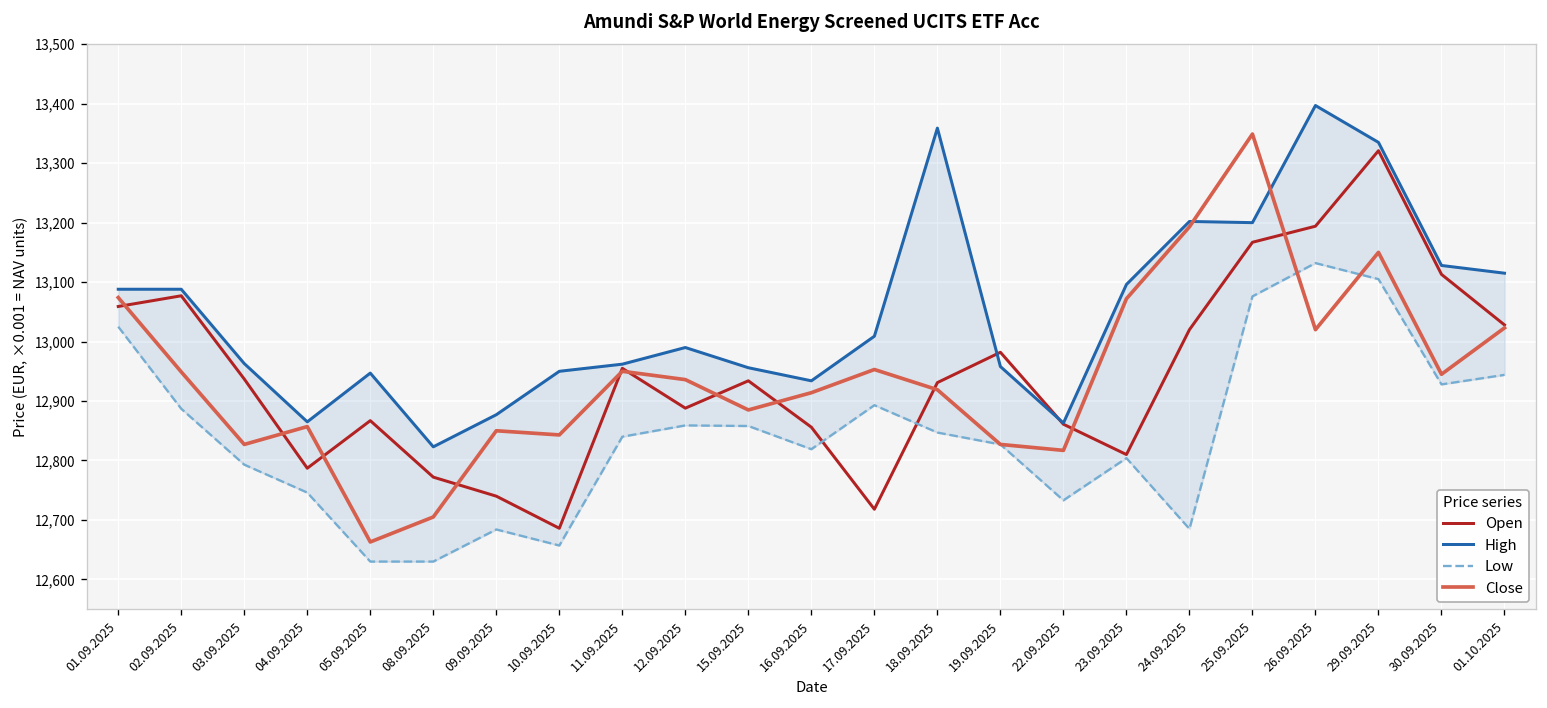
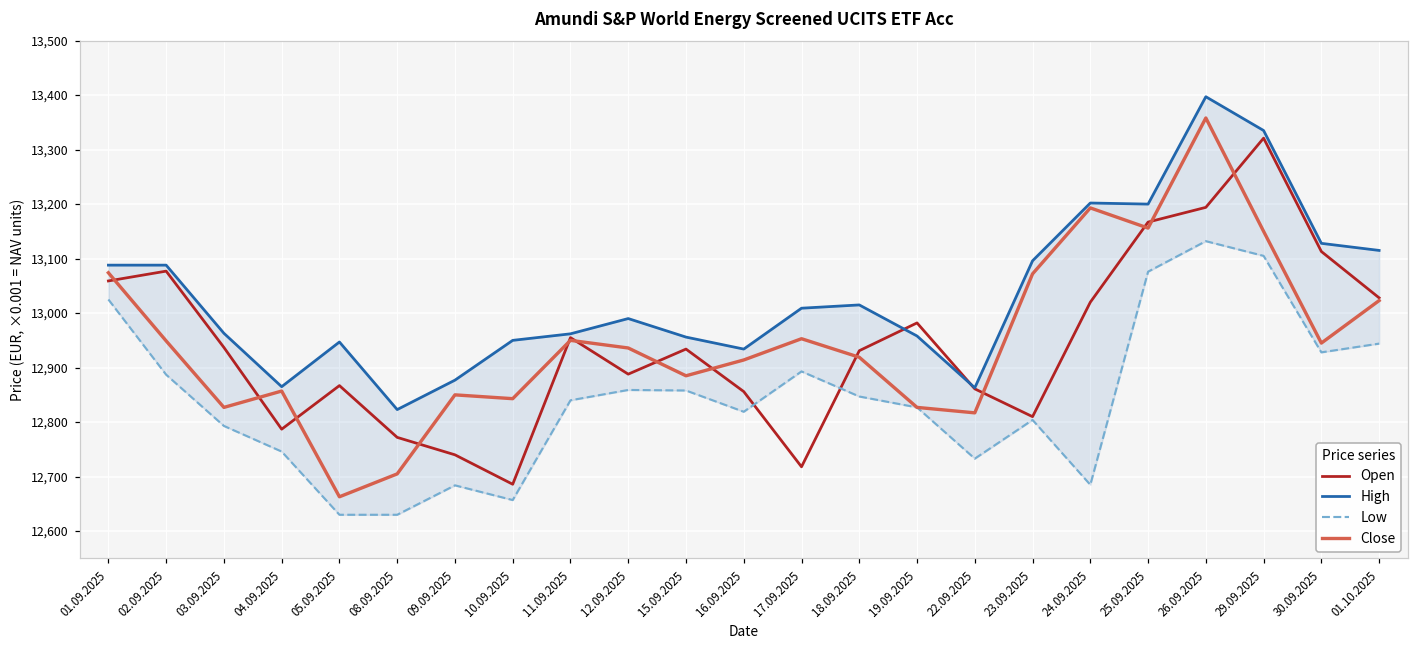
  {
    "Open": {
      "01.09.2025": "13,060",
      "02.09.2025": "13,080",
      "03.09.2025": "12,940",
      "04.09.2025": "12,790",
      "05.09.2025": "12,870",
      "08.09.2025": "12,770",
      "09.09.2025": "12,740",
      "10.09.2025": "12,690",
      "12.09.2025": "12,890",
      "15.09.2025": "12,930",
      "16.09.2025": "12,860",
      "17.09.2025": "12,720",
      "18.09.2025": "12,930",
      "19.09.2025": "12,980",
      "23.09.2025": "12,810",
      "24.09.2025": "13,020",
      "25.09.2025": "13,170",
      "26.09.2025": "13,190",
      "29.09.2025": "13,320",
      "30.09.2025": "13,110"
    },
    "High": {
      "01.09.2025": "13,090",
      "02.09.2025": "13,090",
      "03.09.2025": "12,960",
      "04.09.2025": "12,870",
      "05.09.2025": "12,950",
      "08.09.2025": "12,820",
      "09.09.2025": "12,880",
      "10.09.2025": "12,950",
      "11.09.2025": "12,960",
      "12.09.2025": "12,990",
      "15.09.2025": "12,960",
      "16.09.2025": "12,930",
      "17.09.2025": "13,010",
-     "18.09.2025": "13,360",
+     "18.09.2025": "13,020",
      "19.09.2025": "12,960",
      "23.09.2025": "13,100",
      "24.09.2025": "13,200",
      "25.09.2025": "13,200",
      "26.09.2025": "13,400",
      "29.09.2025": "13,340",
      "30.09.2025": "13,130",
      "01.10.2025": "13,120"
    },
    "Low": {
      "01.09.2025": "13,030",
      "02.09.2025": "12,890",
      "03.09.2025": "12,790",
      "04.09.2025": "12,750",
      "05.09.2025": "12,630",
      "08.09.2025": "12,630",
      "09.09.2025": "12,680",
      "10.09.2025": "12,660",
      "11.09.2025": "12,840",
      "12.09.2025": "12,860",
      "15.09.2025": "12,860",
      "16.09.2025": "12,820",
      "17.09.2025": "12,890",
      "18.09.2025": "12,850",
      "22.09.2025": "12,730",
      "23.09.2025": "12,800",
      "24.09.2025": "12,690",
      "25.09.2025": "13,080",
      "26.09.2025": "13,130",
      "29.09.2025": "13,110",
      "30.09.2025": "12,930",
      "01.10.2025": "12,940"
    },
    "Close": {
      "01.09.2025": "13,070",
      "02.09.2025": "12,950",
      "03.09.2025": "12,830",
      "04.09.2025": "12,860",
      "05.09.2025": "12,660",
      "08.09.2025": "12,710",
      "09.09.2025": "12,850",
      "10.09.2025": "12,840",
      "12.09.2025": "12,940",
      "15.09.2025": "12,890",
      "16.09.2025": "12,910",
      "17.09.2025": "12,950",
      "18.09.2025": "12,920",
      "22.09.2025": "12,820",
      "23.09.2025": "13,070",
      "24.09.2025": "13,190",
-     "25.09.2025": "13,350",
-     "26.09.2025": "13,020",
+     "25.09.2025": "13,160",
+     "26.09.2025": "13,360",
      "29.09.2025": "13,150",
      "30.09.2025": "12,950"
    }
  }
